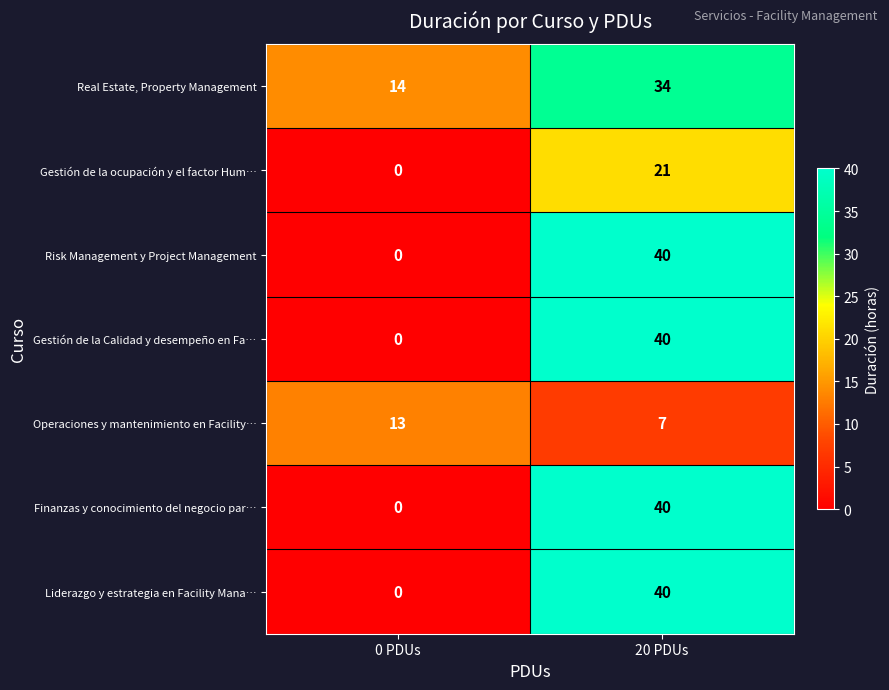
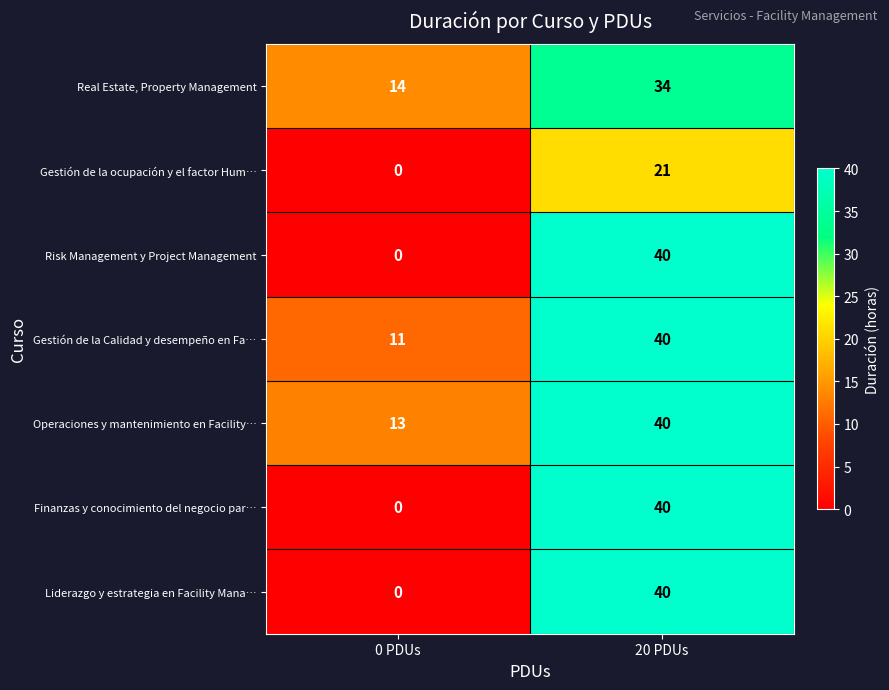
  {
    "Real Estate, Property Management": {
      "0 PDUs": 14,
      "20 PDUs": 34
    },
    "Gestión de la ocupación y el factor Hum…": {
      "0 PDUs": 0,
      "20 PDUs": 21
    },
    "Risk Management y Project Management": {
      "0 PDUs": 0,
      "20 PDUs": 40
    },
    "Gestión de la Calidad y desempeño en Fa…": {
-     "0 PDUs": 0,
+     "0 PDUs": 11,
      "20 PDUs": 40
    },
    "Operaciones y mantenimiento en Facility…": {
      "0 PDUs": 13,
-     "20 PDUs": 7
+     "20 PDUs": 40
    },
    "Finanzas y conocimiento del negocio par…": {
      "0 PDUs": 0,
      "20 PDUs": 40
    },
    "Liderazgo y estrategia en Facility Mana…": {
      "0 PDUs": 0,
      "20 PDUs": 40
    }
  }
